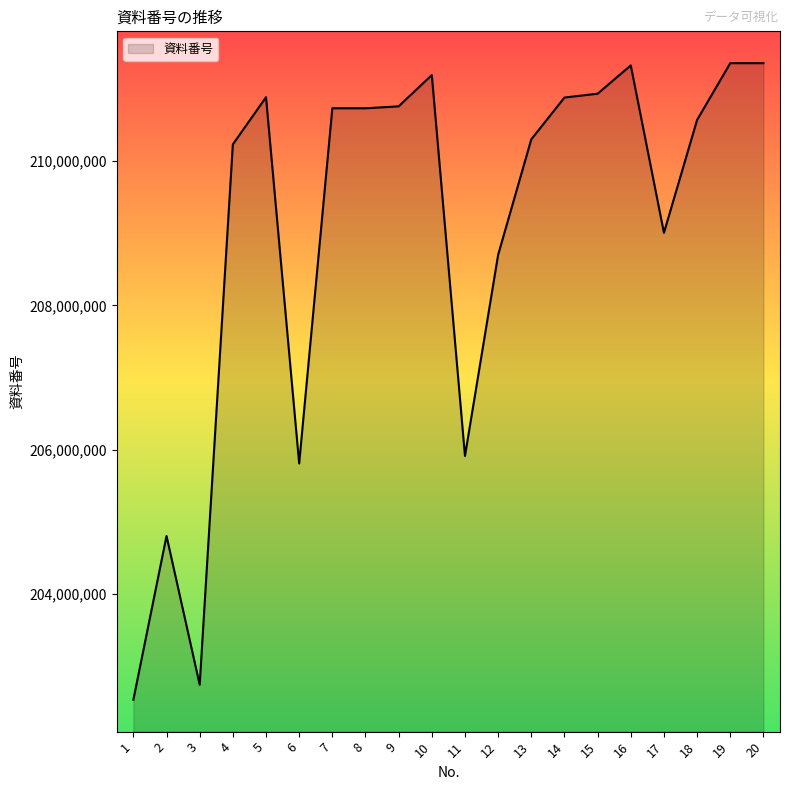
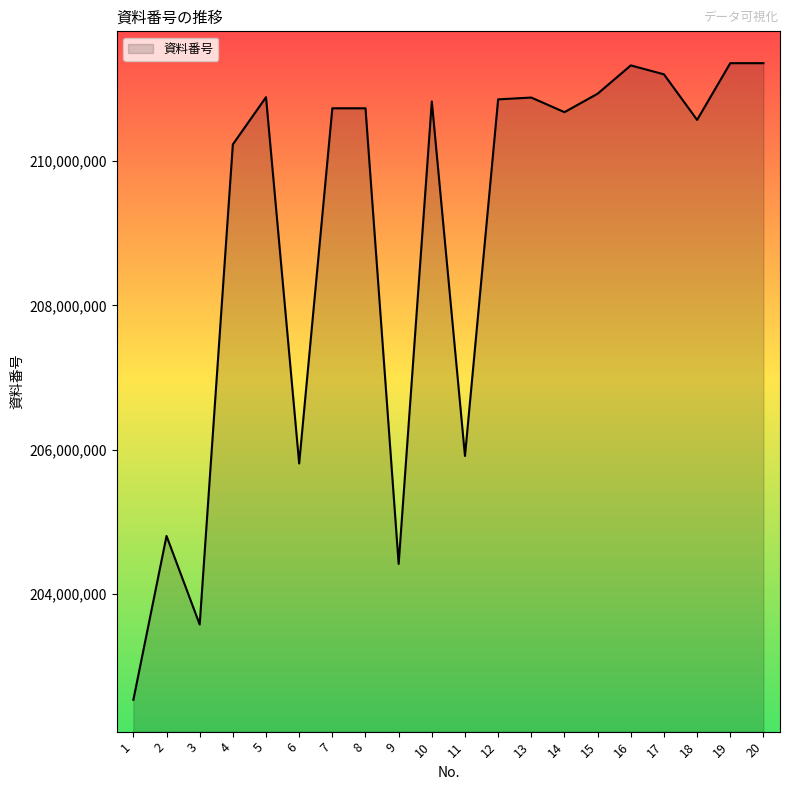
  {
    "1": "202,500,000",
    "2": "204,800,000",
-   "3": "202,700,000",
+   "3": "203,600,000",
    "4": "210,200,000",
    "5": "210,900,000",
    "6": "205,800,000",
    "7": "210,700,000",
    "8": "210,700,000",
-   "9": "210,800,000",
-   "10": "211,200,000",
+   "9": "204,400,000",
+   "10": "210,800,000",
    "11": "205,900,000",
-   "12": "208,700,000",
-   "13": "210,300,000",
-   "14": "210,900,000",
+   "12": "210,900,000",
+   "13": "210,900,000",
+   "14": "210,700,000",
    "15": "210,900,000",
    "16": "211,300,000",
-   "17": "209,000,000",
+   "17": "211,200,000",
    "18": "210,600,000",
    "19": "211,400,000",
    "20": "211,400,000"
  }
